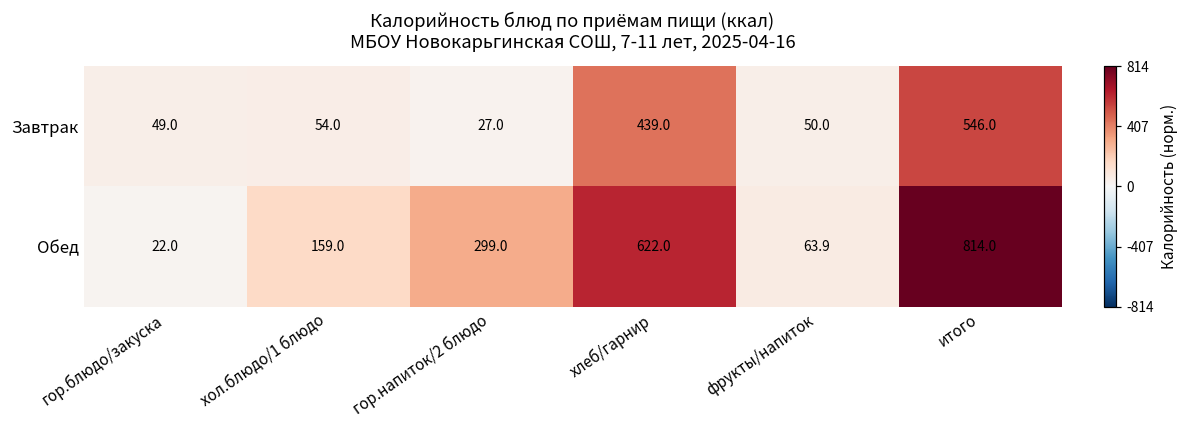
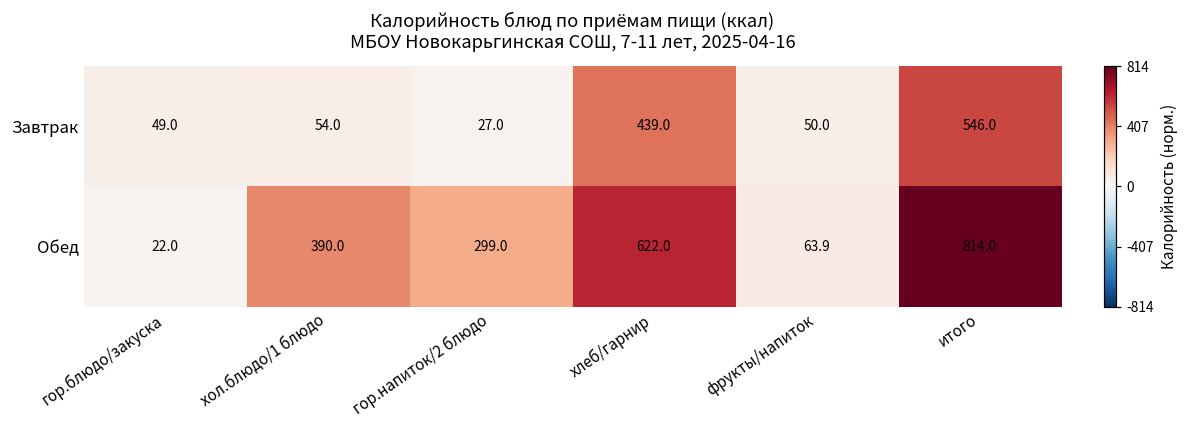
  {
    "Завтрак": {
      "гор.блюдо/закуска": 49.0,
      "хол.блюдо/1 блюдо": 54.0,
      "гор.напиток/2 блюдо": 27.0,
      "хлеб/гарнир": 439.0,
      "фрукты/напиток": 50.0,
      "итого": 546.0
    },
    "Обед": {
      "гор.блюдо/закуска": 22.0,
-     "хол.блюдо/1 блюдо": 159.0,
+     "хол.блюдо/1 блюдо": 390.0,
      "гор.напиток/2 блюдо": 299.0,
      "хлеб/гарнир": 622.0,
      "фрукты/напиток": 63.9,
      "итого": 814.0
    }
  }
